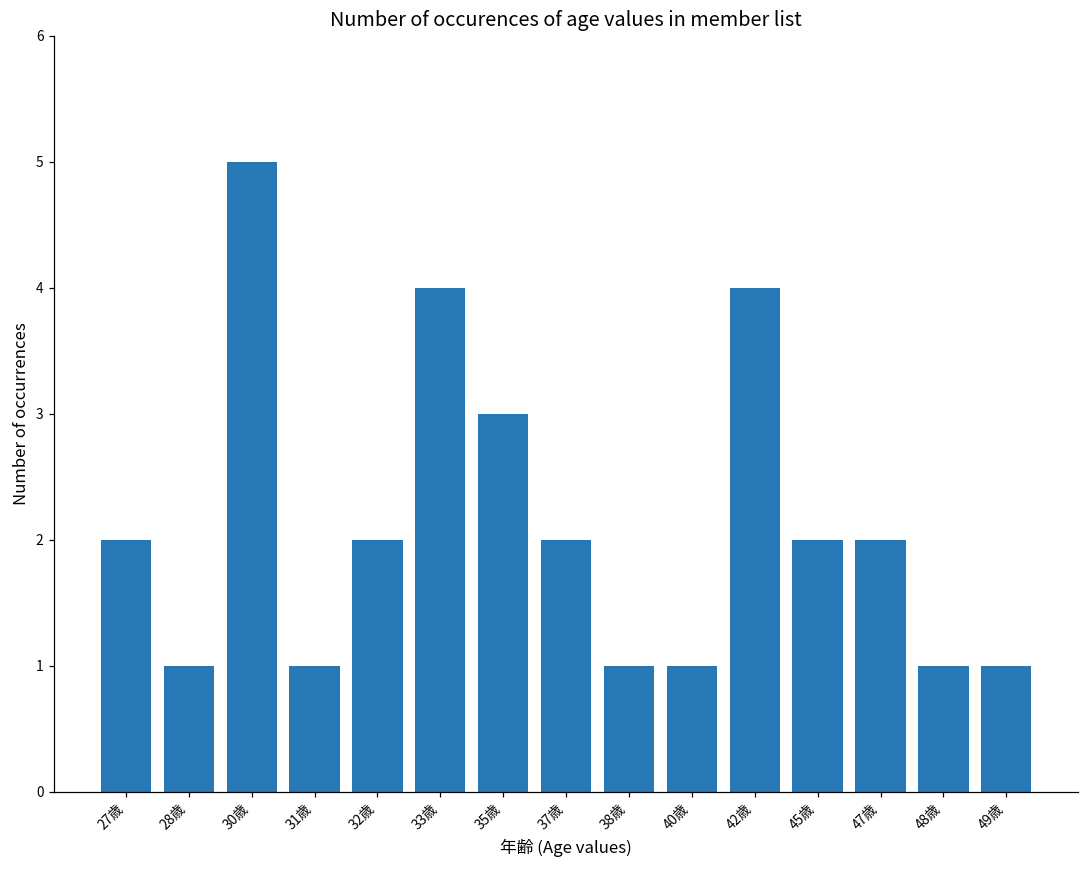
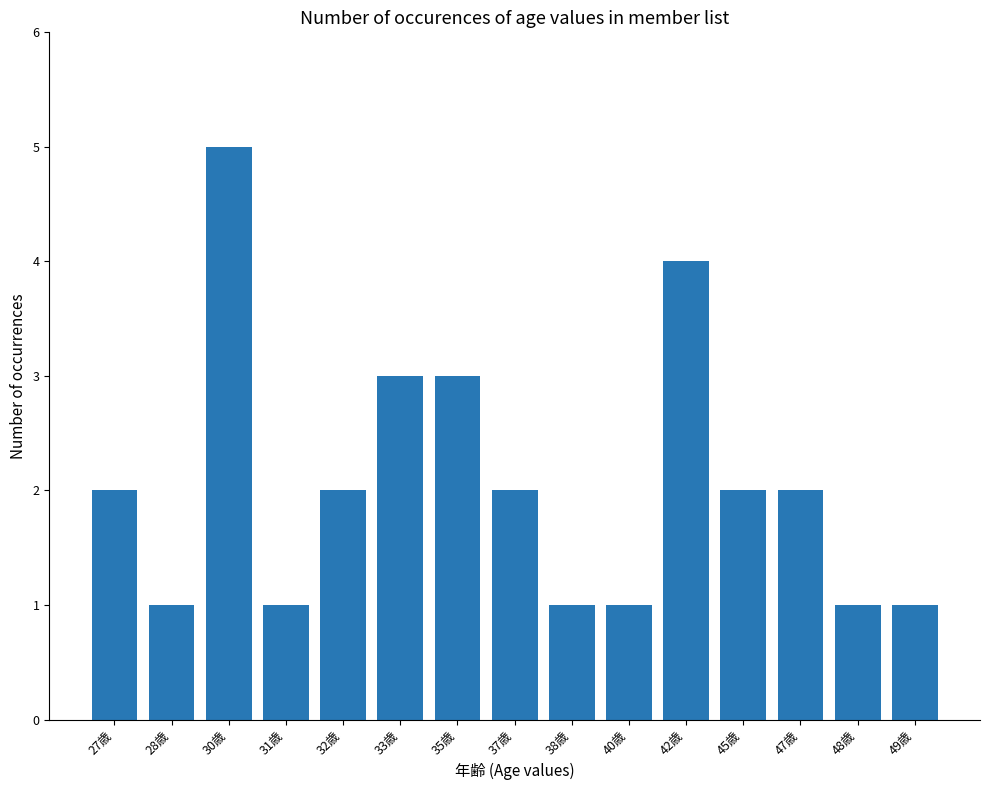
  {
    "27歳": 2,
    "28歳": 1,
    "30歳": 5,
    "31歳": 1,
    "32歳": 2,
-   "33歳": 4,
+   "33歳": 3,
    "35歳": 3,
    "37歳": 2,
    "38歳": 1,
    "40歳": 1,
    "42歳": 4,
    "45歳": 2,
    "47歳": 2,
    "48歳": 1,
    "49歳": 1
  }
